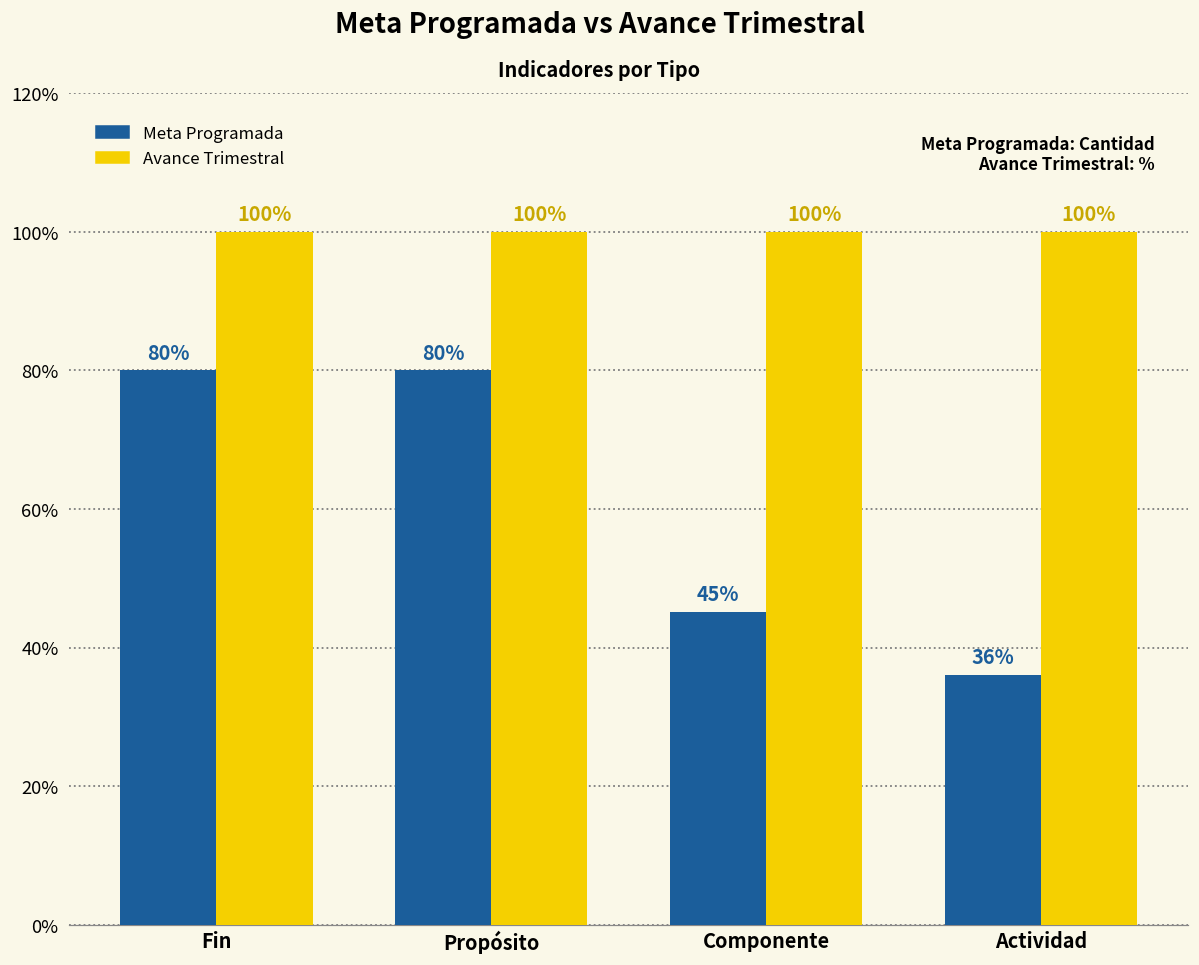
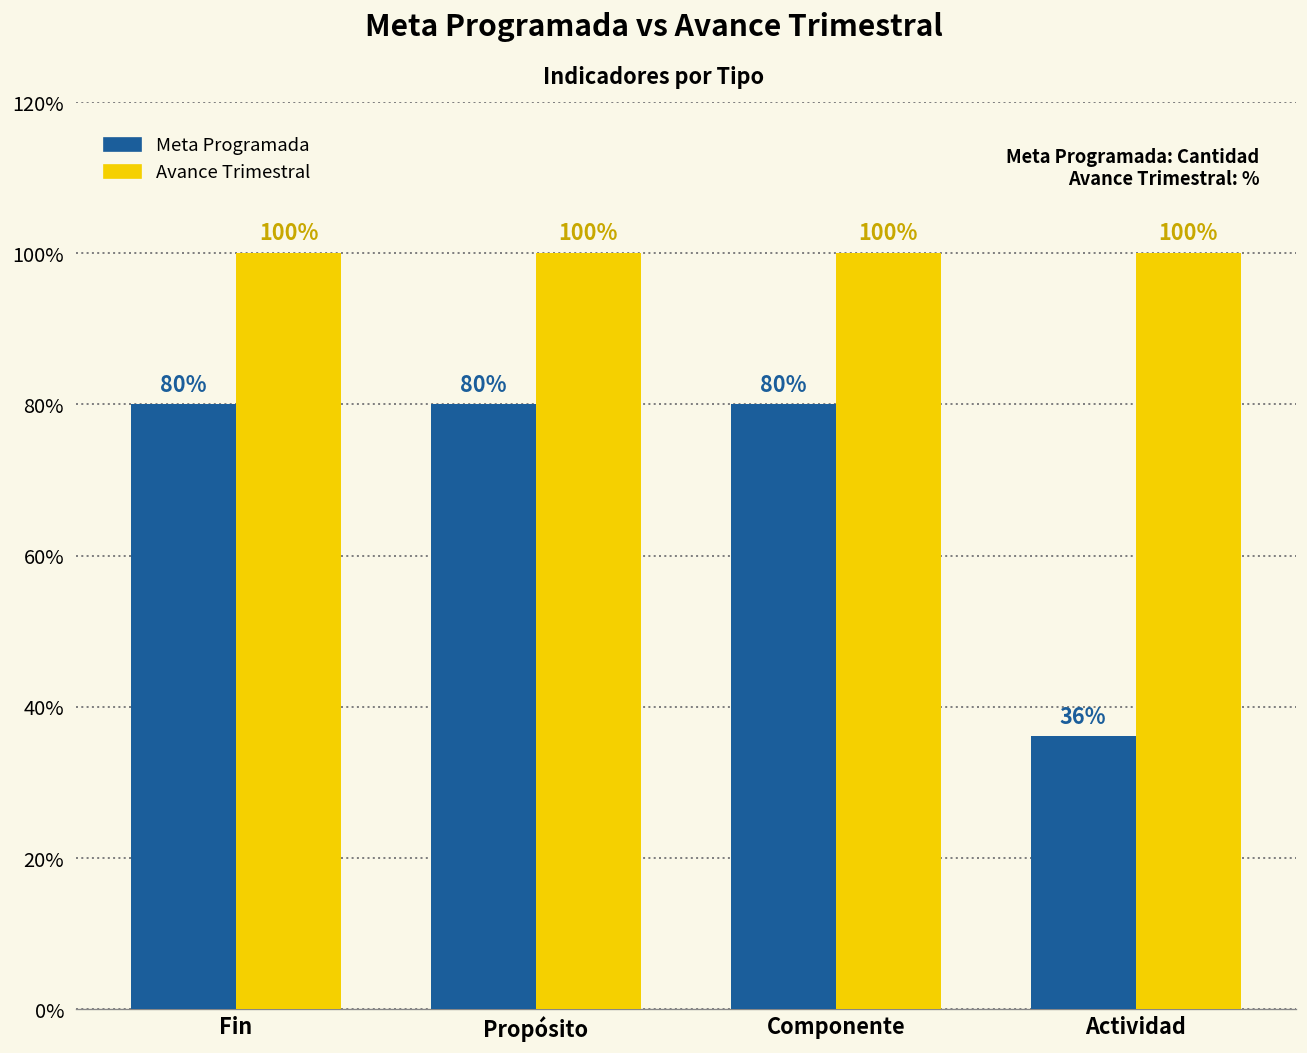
  {
    "Meta Programada": {
      "Fin": "80%",
      "Propósito": "80%",
-     "Componente": "45%",
+     "Componente": "80%",
      "Actividad": "36%"
    },
    "Avance Trimestral": {
      "Fin": "100%",
      "Propósito": "100%",
      "Componente": "100%",
      "Actividad": "100%"
    }
  }
